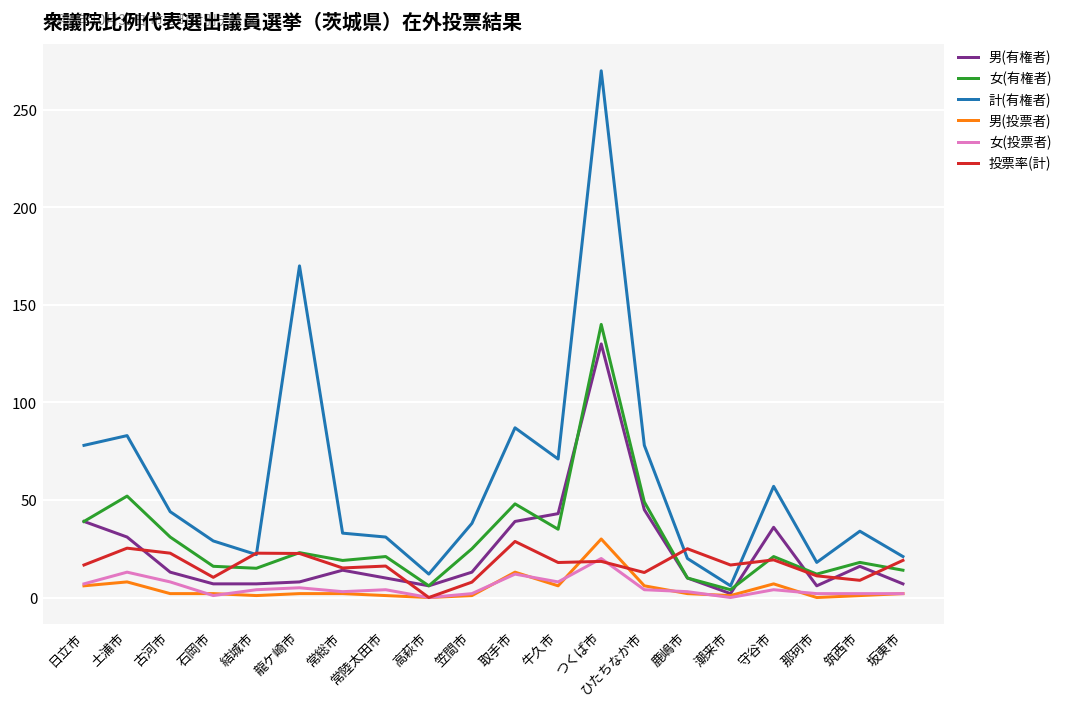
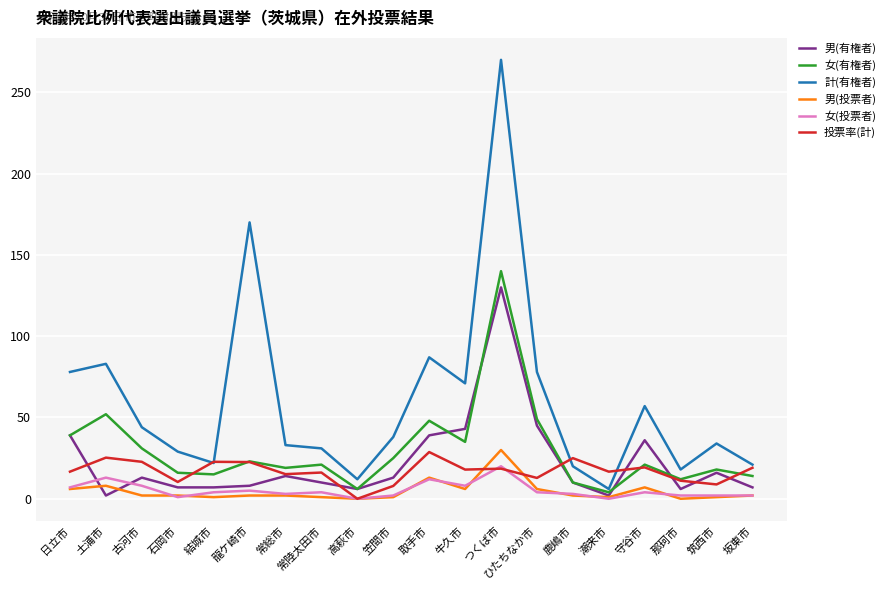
  {
    "男(有権者)": {
-     "土浦市": 31,
+     "土浦市": 2,
      "古河市": 13,
      "石岡市": 7,
      "結城市": 7,
      "龍ケ崎市": 8,
      "常陸太田市": 10,
      "笠間市": 13,
      "取手市": 39,
      "牛久市": 43,
      "つくば市": 130,
      "ひたちなか市": 45,
      "守谷市": 36,
      "那珂市": 6,
      "筑西市": 16,
      "坂東市": 7
    },
    "女(有権者)": {
      "土浦市": 52,
      "古河市": 31,
      "石岡市": 16,
      "結城市": 15,
      "常総市": 19,
      "常陸太田市": 21,
      "笠間市": 25,
      "取手市": 48,
      "牛久市": 35,
      "つくば市": 140,
      "ひたちなか市": 49,
      "潮来市": 4,
      "守谷市": 21,
      "筑西市": 18,
      "坂東市": 14
    },
    "計(有権者)": {
      "日立市": 78,
      "土浦市": 83,
      "古河市": 44,
      "石岡市": 29,
      "龍ケ崎市": 170,
      "常総市": 33,
      "常陸太田市": 31,
      "高萩市": 12,
      "笠間市": 38,
      "取手市": 87,
      "牛久市": 71,
      "つくば市": 270,
      "ひたちなか市": 78,
      "鹿嶋市": 20,
      "潮来市": 6,
      "守谷市": 57,
      "那珂市": 18,
      "筑西市": 34,
      "坂東市": 21
    },
    "男(投票者)": {
      "土浦市": 8,
      "古河市": 2,
      "結城市": 1,
      "龍ケ崎市": 2,
      "常陸太田市": 1,
      "牛久市": 6,
      "つくば市": 30,
      "ひたちなか市": 6,
      "守谷市": 7,
      "那珂市": 0
    },
    "女(投票者)": {
      "土浦市": 13,
      "古河市": 8,
      "結城市": 4,
      "龍ケ崎市": 5,
      "常陸太田市": 4,
      "牛久市": 8,
      "ひたちなか市": 4,
      "守谷市": 4,
      "那珂市": 2
    },
    "投票率(計)": {
      "日立市": 17,
      "土浦市": 25,
      "古河市": 23,
      "石岡市": 10,
      "常陸太田市": 16,
      "笠間市": 8,
      "取手市": 29,
      "牛久市": 18,
      "ひたちなか市": 13,
      "鹿嶋市": 25,
      "潮来市": 17,
      "守谷市": 19,
      "筑西市": 9,
      "坂東市": 19
    }
  }
